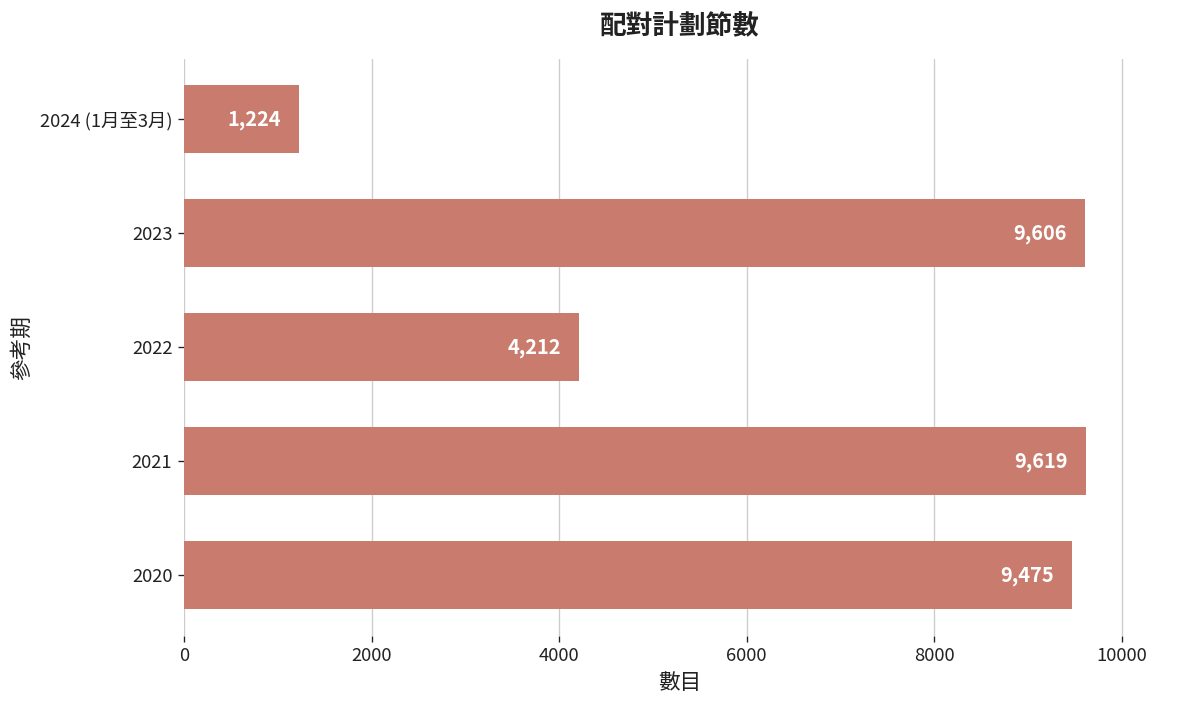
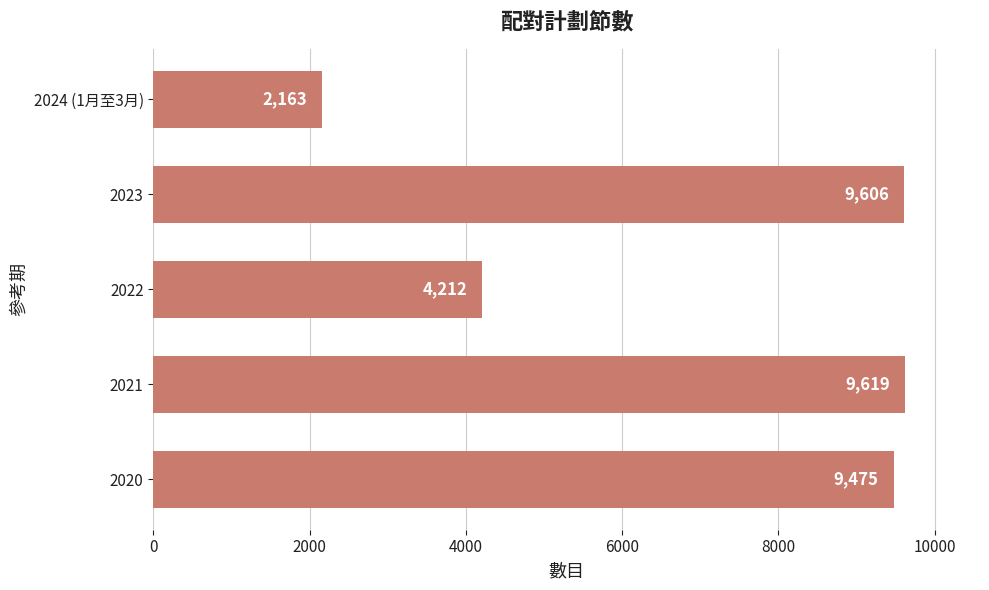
  {
-   "2024 (1月至3月)": "1,224",
+   "2024 (1月至3月)": "2,163",
    "2023": "9,606",
    "2022": "4,212",
    "2021": "9,619",
    "2020": "9,475"
  }
